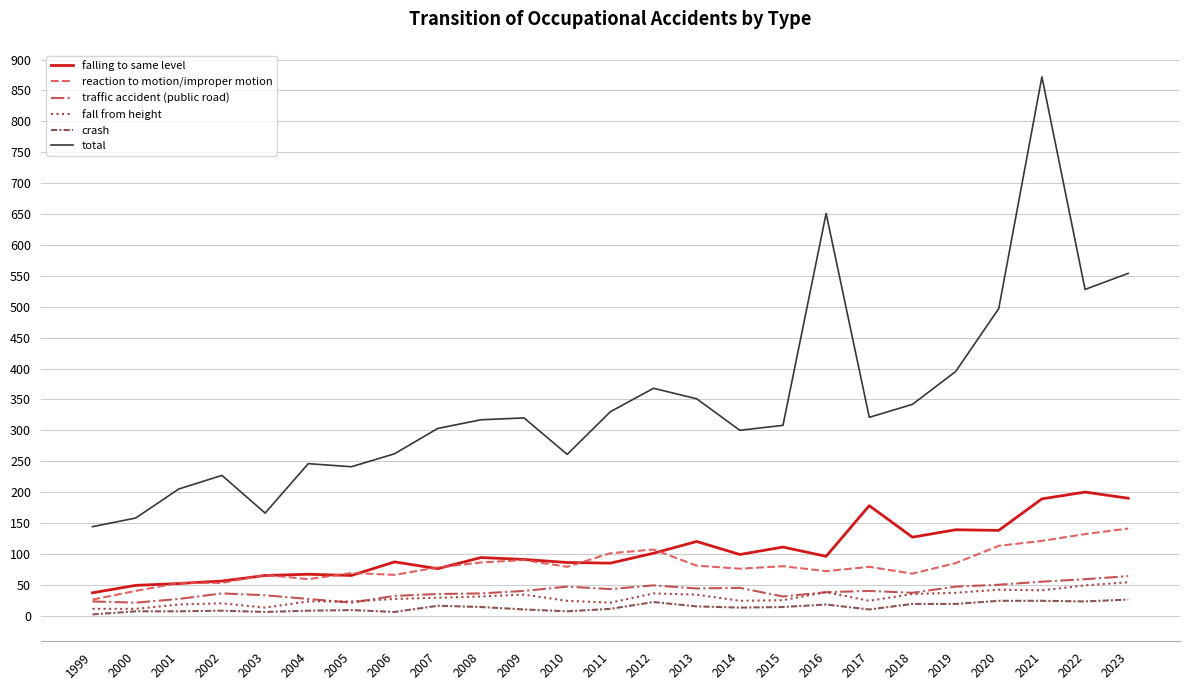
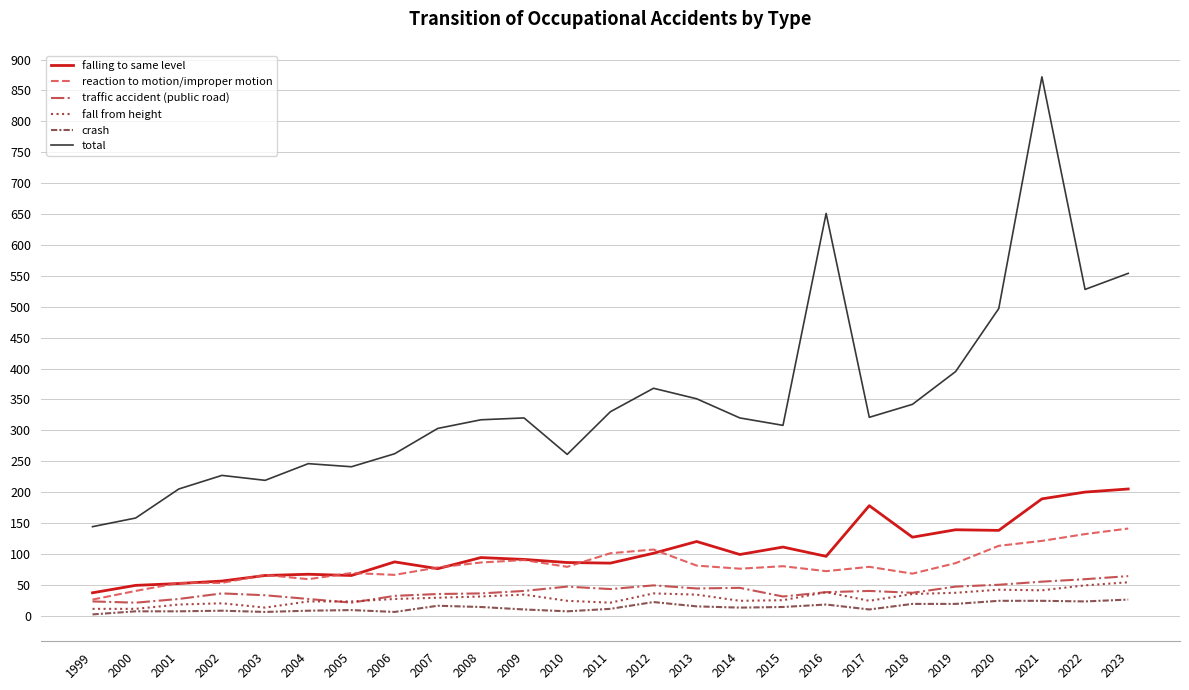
  {
    "falling to same level": {
      "1999": 40,
      "2000": 50,
      "2004": 70,
      "2006": 90,
      "2008": 90,
      "2010": 90,
      "2011": 90,
      "2012": 100,
      "2013": 120,
      "2014": 100,
      "2015": 110,
      "2016": 100,
      "2017": 180,
      "2018": 130,
      "2019": 140,
      "2020": 140,
      "2021": 190,
      "2022": 200,
-     "2023": 190
+     "2023": 210
    },
    "total": {
      "1999": 140,
      "2000": 160,
      "2001": 210,
      "2002": 230,
-     "2003": 170,
+     "2003": 220,
      "2004": 250,
      "2005": 240,
      "2006": 260,
      "2007": 300,
      "2008": 320,
      "2009": 320,
      "2010": 260,
      "2011": 330,
      "2012": 370,
      "2013": 350,
-     "2014": 300,
+     "2014": 320,
      "2015": 310,
      "2016": 650,
      "2017": 320,
      "2018": 340,
      "2019": 400,
      "2020": 500,
      "2021": 870,
      "2022": 530,
      "2023": 550
    }
  }
